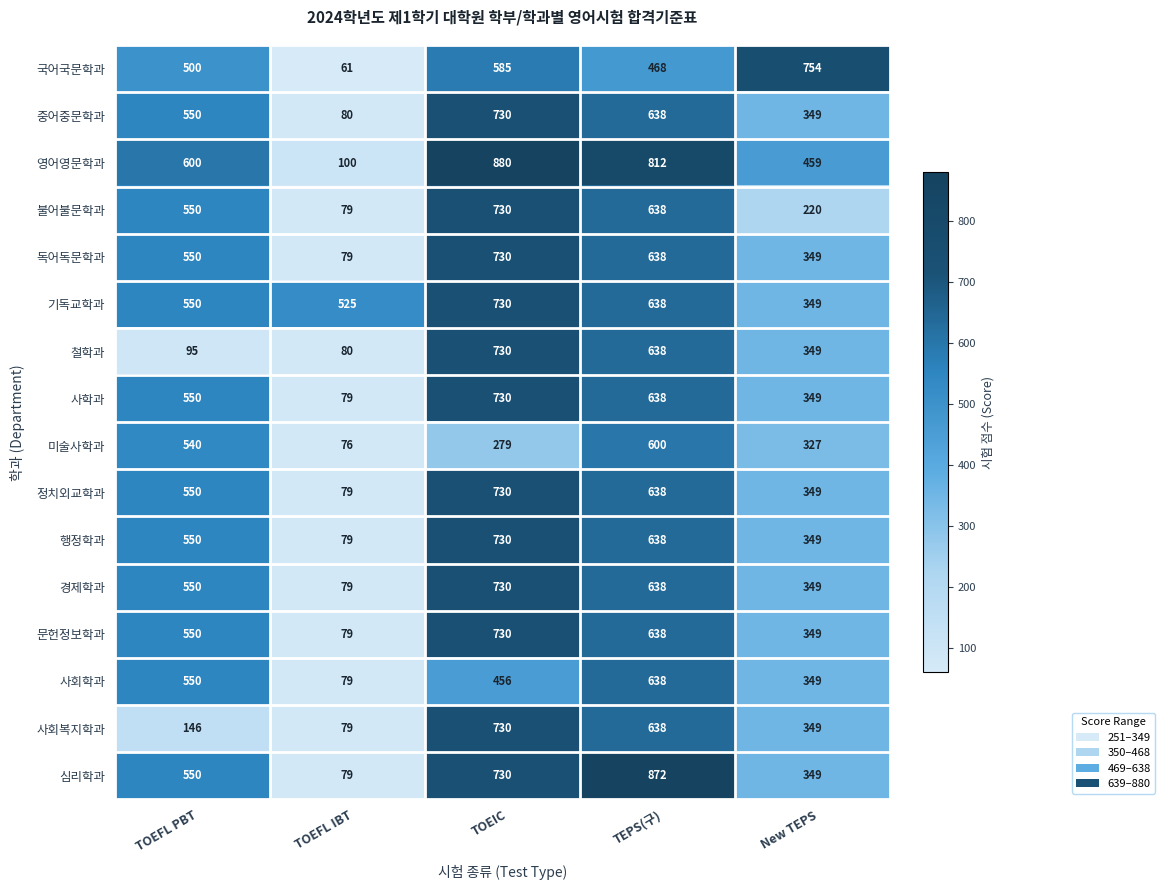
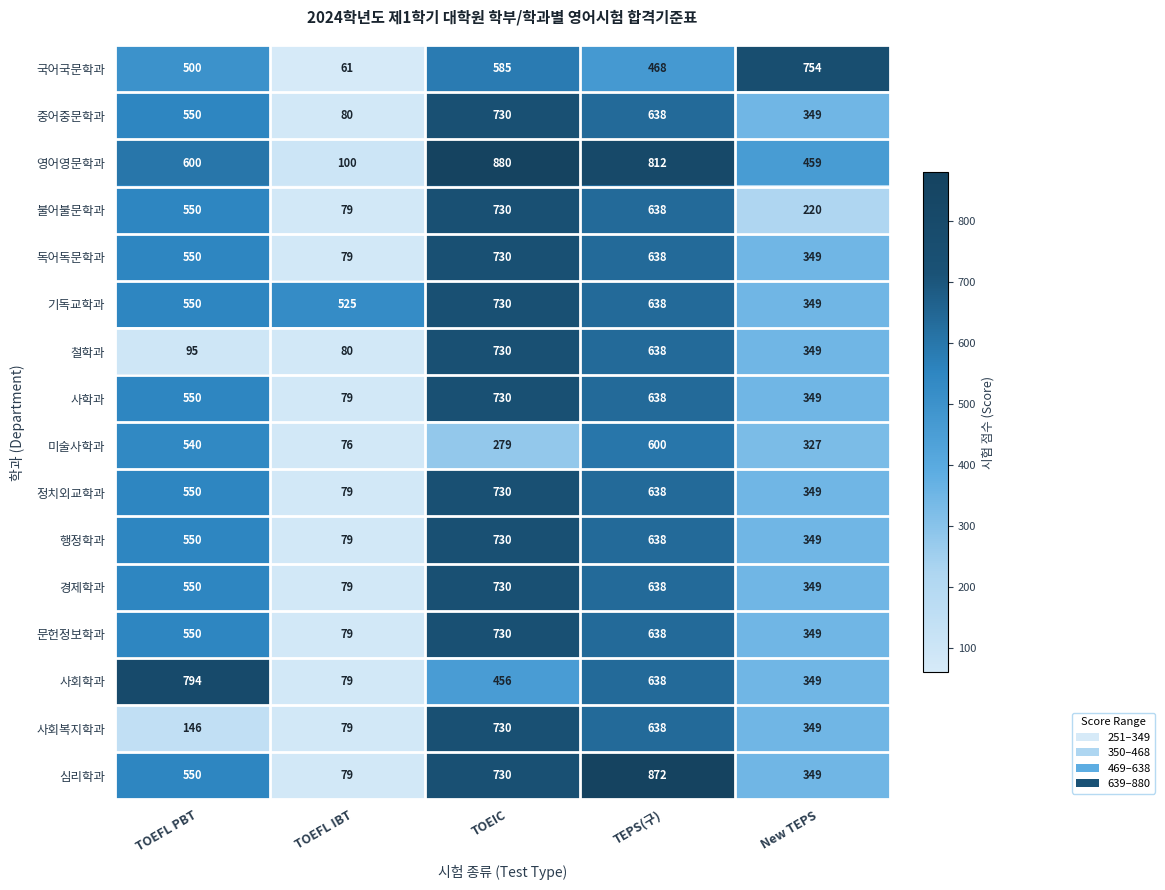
  {
    "국어국문학과": {
      "TOEFL PBT": 500,
      "TOEFL IBT": 61,
      "TOEIC": 585,
      "TEPS(구)": 468,
      "New TEPS": 754
    },
    "중어중문학과": {
      "TOEFL PBT": 550,
      "TOEFL IBT": 80,
      "TOEIC": 730,
      "TEPS(구)": 638,
      "New TEPS": 349
    },
    "영어영문학과": {
      "TOEFL PBT": 600,
      "TOEFL IBT": 100,
      "TOEIC": 880,
      "TEPS(구)": 812,
      "New TEPS": 459
    },
    "불어불문학과": {
      "TOEFL PBT": 550,
      "TOEFL IBT": 79,
      "TOEIC": 730,
      "TEPS(구)": 638,
      "New TEPS": 220
    },
    "독어독문학과": {
      "TOEFL PBT": 550,
      "TOEFL IBT": 79,
      "TOEIC": 730,
      "TEPS(구)": 638,
      "New TEPS": 349
    },
    "기독교학과": {
      "TOEFL PBT": 550,
      "TOEFL IBT": 525,
      "TOEIC": 730,
      "TEPS(구)": 638,
      "New TEPS": 349
    },
    "철학과": {
      "TOEFL PBT": 95,
      "TOEFL IBT": 80,
      "TOEIC": 730,
      "TEPS(구)": 638,
      "New TEPS": 349
    },
    "사학과": {
      "TOEFL PBT": 550,
      "TOEFL IBT": 79,
      "TOEIC": 730,
      "TEPS(구)": 638,
      "New TEPS": 349
    },
    "미술사학과": {
      "TOEFL PBT": 540,
      "TOEFL IBT": 76,
      "TOEIC": 279,
      "TEPS(구)": 600,
      "New TEPS": 327
    },
    "정치외교학과": {
      "TOEFL PBT": 550,
      "TOEFL IBT": 79,
      "TOEIC": 730,
      "TEPS(구)": 638,
      "New TEPS": 349
    },
    "행정학과": {
      "TOEFL PBT": 550,
      "TOEFL IBT": 79,
      "TOEIC": 730,
      "TEPS(구)": 638,
      "New TEPS": 349
    },
    "경제학과": {
      "TOEFL PBT": 550,
      "TOEFL IBT": 79,
      "TOEIC": 730,
      "TEPS(구)": 638,
      "New TEPS": 349
    },
    "문헌정보학과": {
      "TOEFL PBT": 550,
      "TOEFL IBT": 79,
      "TOEIC": 730,
      "TEPS(구)": 638,
      "New TEPS": 349
    },
    "사회학과": {
-     "TOEFL PBT": 550,
+     "TOEFL PBT": 794,
      "TOEFL IBT": 79,
      "TOEIC": 456,
      "TEPS(구)": 638,
      "New TEPS": 349
    },
    "사회복지학과": {
      "TOEFL PBT": 146,
      "TOEFL IBT": 79,
      "TOEIC": 730,
      "TEPS(구)": 638,
      "New TEPS": 349
    },
    "심리학과": {
      "TOEFL PBT": 550,
      "TOEFL IBT": 79,
      "TOEIC": 730,
      "TEPS(구)": 872,
      "New TEPS": 349
    }
  }
